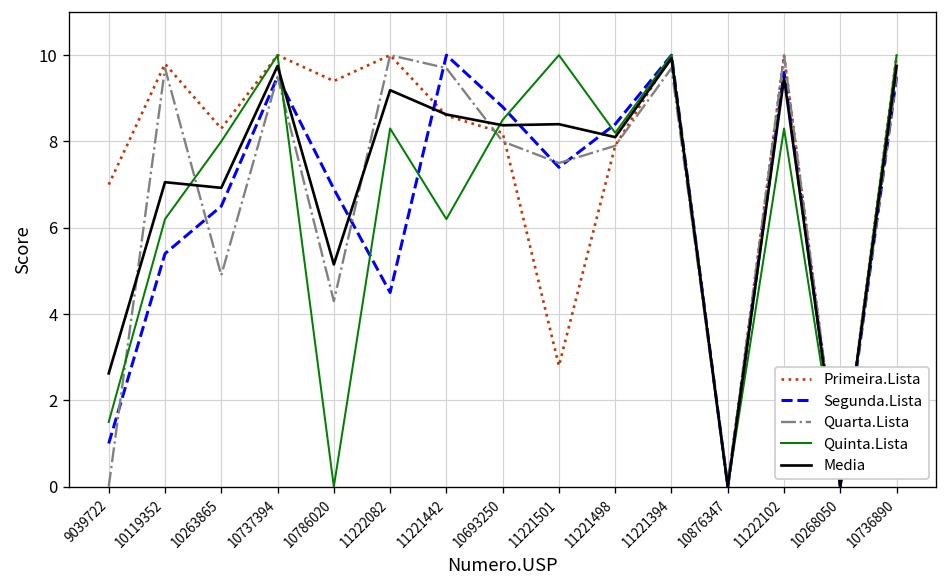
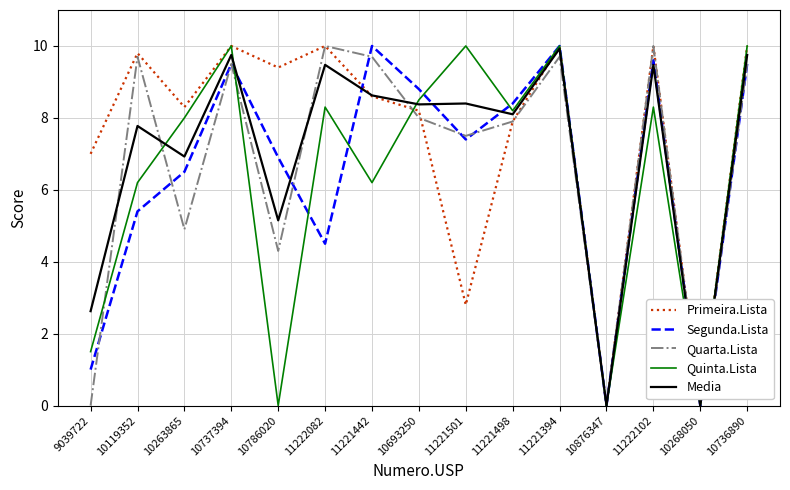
  {
    "Primeira.Lista": {
      "9039722": 7.0,
      "10119352": 9.8,
      "10263865": 8.3,
      "10786020": 9.4,
      "10693250": 8.2,
      "11221501": 2.8
    },
    "Segunda.Lista": {
      "9039722": 1.0,
      "10119352": 5.4,
      "10263865": 6.5,
      "10786020": 6.9,
      "11222082": 4.5,
      "11221442": 10.0,
      "10693250": 8.8,
      "11221501": 7.4,
      "11221498": 8.4,
      "11222102": 9.6
    },
    "Quarta.Lista": {
      "9039722": 0.0,
      "10119352": 9.7,
      "10263865": 4.9,
      "10786020": 4.3,
      "11221442": 9.7,
      "10693250": 8.0,
      "11221501": 7.5,
      "11221394": 9.7
    },
    "Quinta.Lista": {
      "9039722": 1.5,
      "10119352": 6.2,
      "10263865": 8.0,
      "10786020": 0.0,
      "11222082": 8.3,
      "11221442": 6.2,
      "10693250": 8.5,
      "11221501": 10.0,
      "11221498": 8.2,
      "11222102": 8.3
    },
    "Media": {
      "9039722": 2.6,
-     "10119352": 7.1,
+     "10119352": 7.8,
      "10263865": 6.9,
      "10737394": 9.8,
      "10786020": 5.2,
-     "11222082": 9.2,
+     "11222082": 9.5,
      "10693250": 8.4,
      "11221501": 8.4,
      "11221498": 8.1,
      "11221394": 9.9,
      "11222102": 9.5,
      "10736890": 9.8
    }
  }
